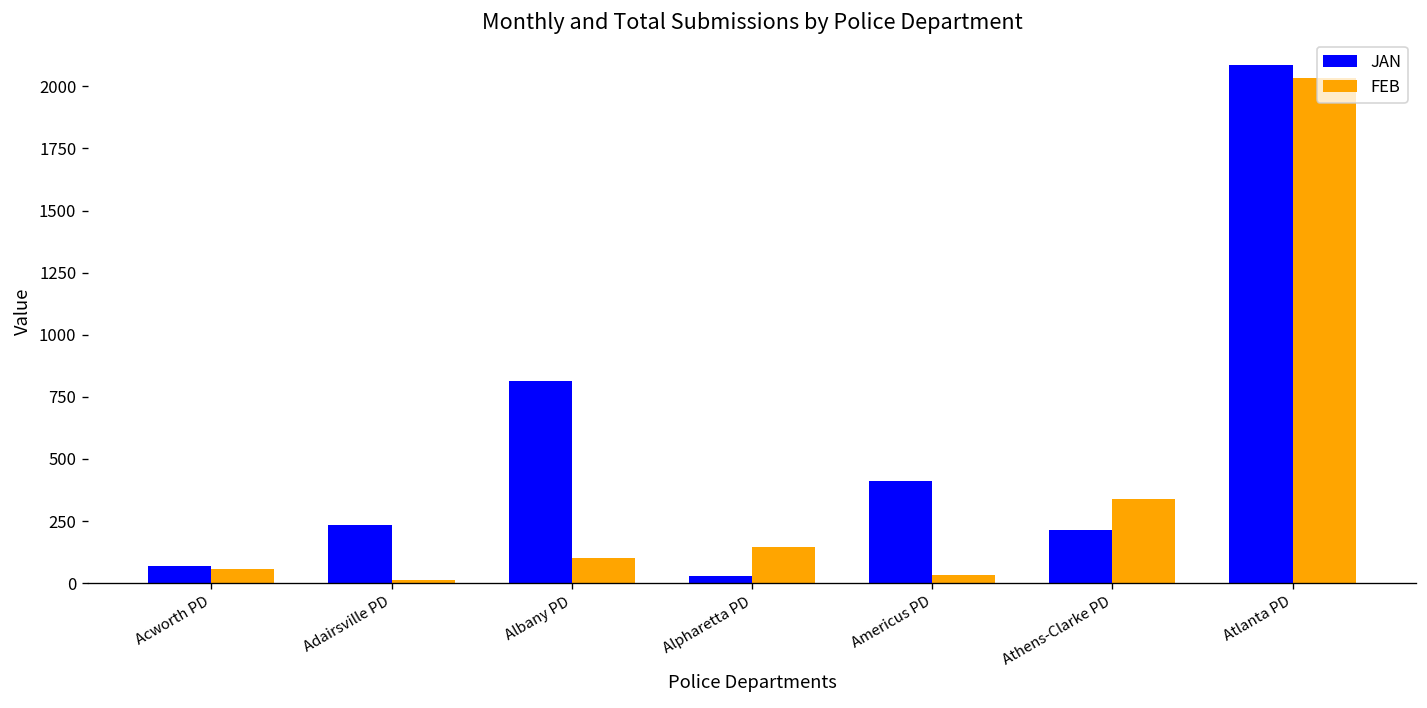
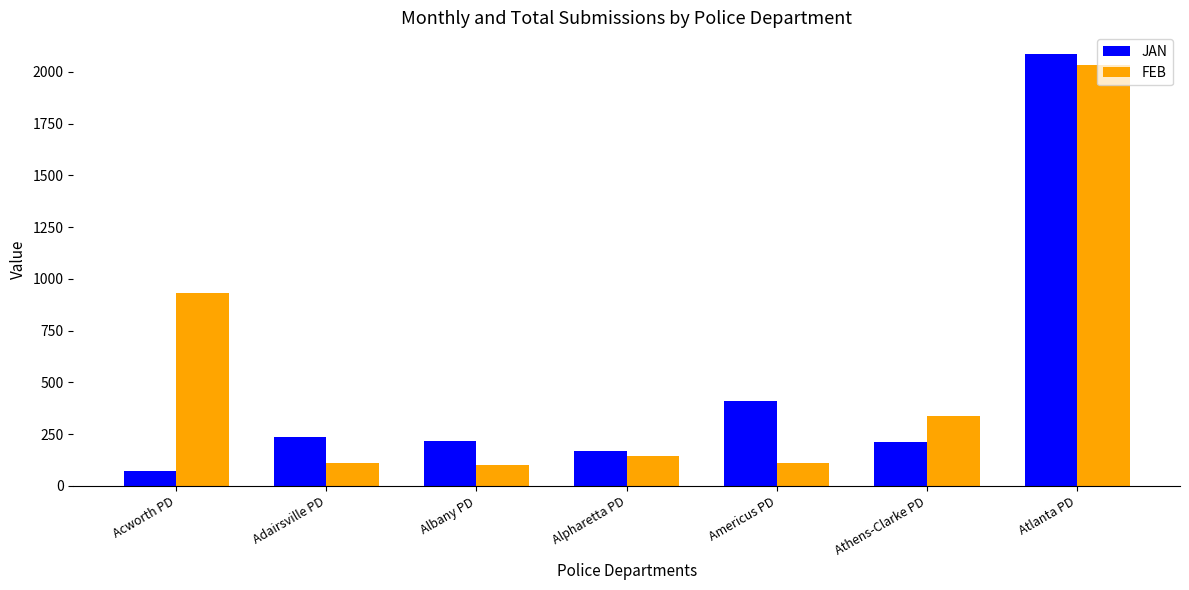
  {
    "JAN": {
      "Acworth PD": 70,
      "Adairsville PD": 240,
-     "Albany PD": 810,
-     "Alpharetta PD": 30,
+     "Albany PD": 220,
+     "Alpharetta PD": 170,
      "Americus PD": 410,
      "Athens-Clarke PD": 210,
      "Atlanta PD": 2090
    },
    "FEB": {
-     "Acworth PD": 60,
-     "Adairsville PD": 10,
+     "Acworth PD": 930,
+     "Adairsville PD": 110,
      "Albany PD": 100,
      "Alpharetta PD": 150,
-     "Americus PD": 30,
+     "Americus PD": 110,
      "Athens-Clarke PD": 340
    }
  }
